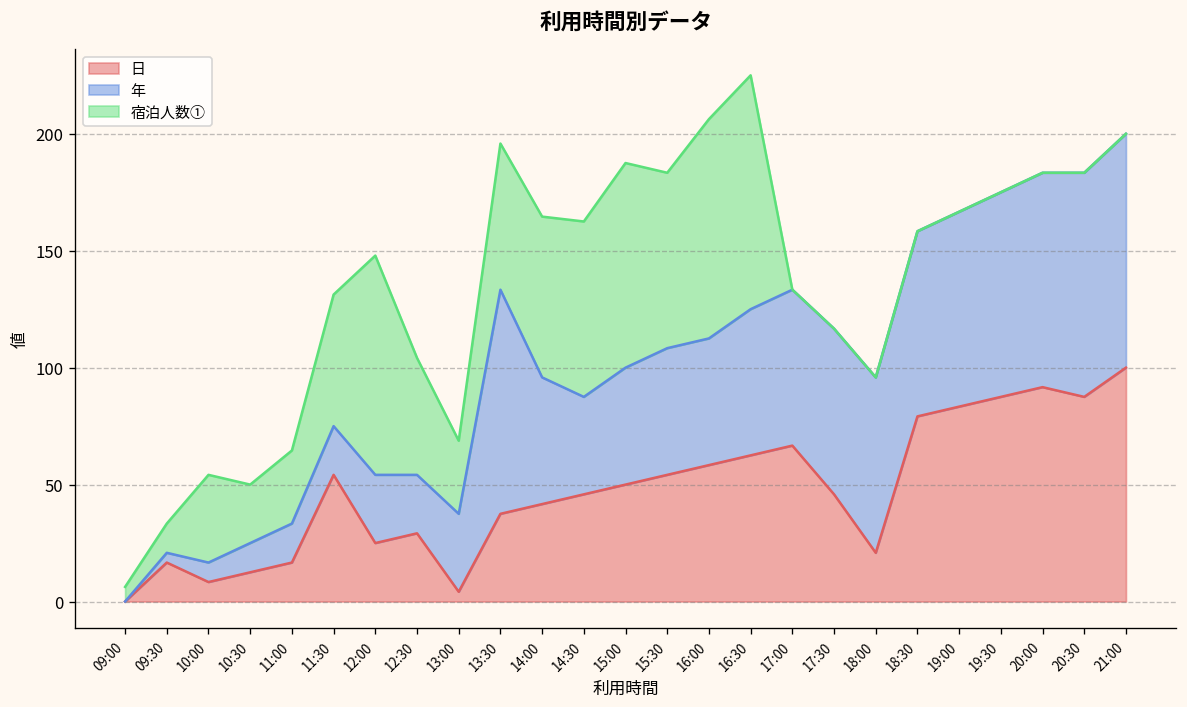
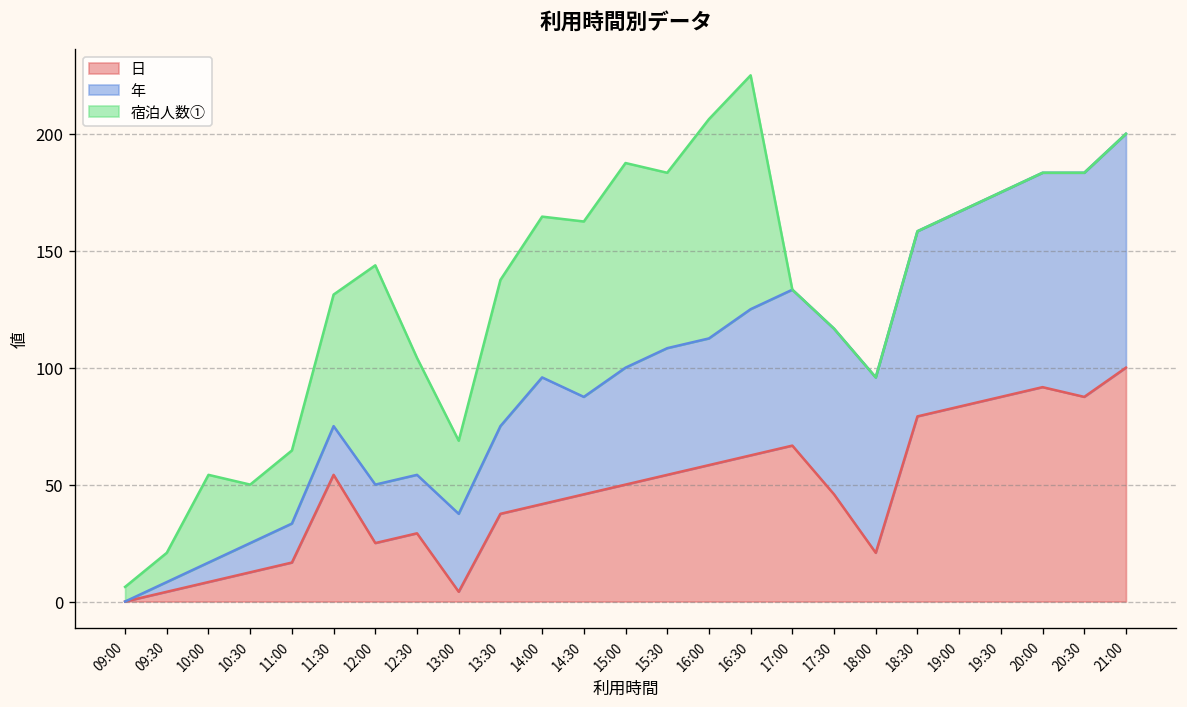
  {
    "日": {
-     "09:30": 17,
+     "09:30": 4,
      "10:00": 8,
      "10:30": 13,
      "11:00": 17,
      "11:30": 54,
      "12:00": 25,
      "12:30": 29,
      "13:00": 4,
      "13:30": 38,
      "14:00": 42,
      "14:30": 46,
      "15:00": 50,
      "15:30": 54,
      "16:00": 58,
      "16:30": 63,
      "17:00": 67,
      "17:30": 46,
      "18:00": 21,
      "18:30": 79,
      "19:00": 83,
      "19:30": 88,
      "20:00": 92,
      "20:30": 88,
      "21:00": 100
    },
    "年": {
      "09:30": 4,
      "10:00": 8,
      "10:30": 13,
      "11:00": 17,
      "11:30": 21,
-     "12:00": 29,
+     "12:00": 25,
      "12:30": 25,
      "13:00": 33,
-     "13:30": 96,
+     "13:30": 38,
      "14:00": 54,
      "14:30": 42,
      "15:00": 50,
      "15:30": 54,
      "16:00": 54,
      "16:30": 63
    },
    "宿泊人数①": {
      "09:00": 6,
      "09:30": 13,
      "10:00": 38,
      "10:30": 25,
      "11:00": 31,
      "11:30": 56,
      "12:00": 94,
      "12:30": 50,
      "13:00": 31,
      "13:30": 63,
      "14:00": 69,
      "14:30": 75,
      "15:00": 88,
      "15:30": 75,
      "16:00": 94,
      "16:30": 100
    }
  }
